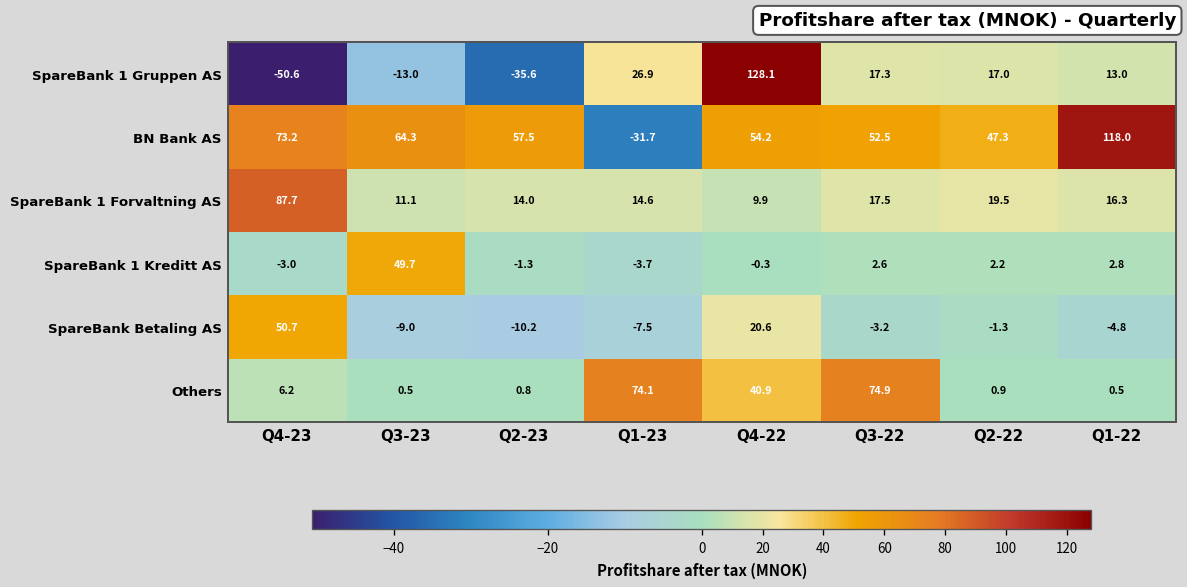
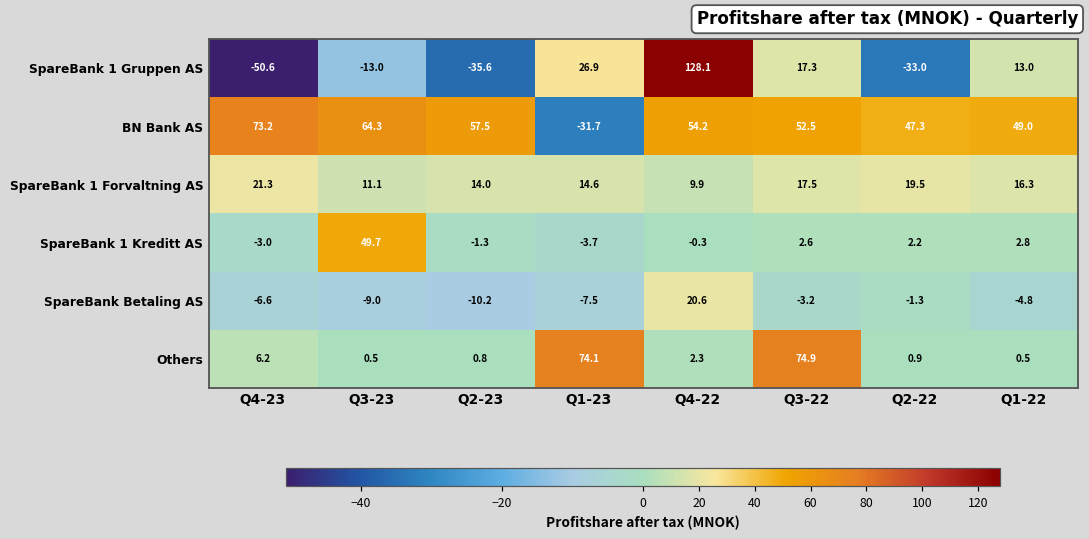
  {
    "SpareBank 1 Gruppen AS": {
      "Q4-23": -50.6,
      "Q3-23": -13.0,
      "Q2-23": -35.6,
      "Q1-23": 26.9,
      "Q4-22": 128.1,
      "Q3-22": 17.3,
-     "Q2-22": 17.0,
+     "Q2-22": -33.0,
      "Q1-22": 13.0
    },
    "BN Bank AS": {
      "Q4-23": 73.2,
      "Q3-23": 64.3,
      "Q2-23": 57.5,
      "Q1-23": -31.7,
      "Q4-22": 54.2,
      "Q3-22": 52.5,
      "Q2-22": 47.3,
-     "Q1-22": 118.0
+     "Q1-22": 49.0
    },
    "SpareBank 1 Forvaltning AS": {
-     "Q4-23": 87.7,
+     "Q4-23": 21.3,
      "Q3-23": 11.1,
      "Q2-23": 14.0,
      "Q1-23": 14.6,
      "Q4-22": 9.9,
      "Q3-22": 17.5,
      "Q2-22": 19.5,
      "Q1-22": 16.3
    },
    "SpareBank 1 Kreditt AS": {
      "Q4-23": -3.0,
      "Q3-23": 49.7,
      "Q2-23": -1.3,
      "Q1-23": -3.7,
      "Q4-22": -0.3,
      "Q3-22": 2.6,
      "Q2-22": 2.2,
      "Q1-22": 2.8
    },
    "SpareBank Betaling AS": {
-     "Q4-23": 50.7,
+     "Q4-23": -6.6,
      "Q3-23": -9.0,
      "Q2-23": -10.2,
      "Q1-23": -7.5,
      "Q4-22": 20.6,
      "Q3-22": -3.2,
      "Q2-22": -1.3,
      "Q1-22": -4.8
    },
    "Others": {
      "Q4-23": 6.2,
      "Q3-23": 0.5,
      "Q2-23": 0.8,
      "Q1-23": 74.1,
-     "Q4-22": 40.9,
+     "Q4-22": 2.3,
      "Q3-22": 74.9,
      "Q2-22": 0.9,
      "Q1-22": 0.5
    }
  }
